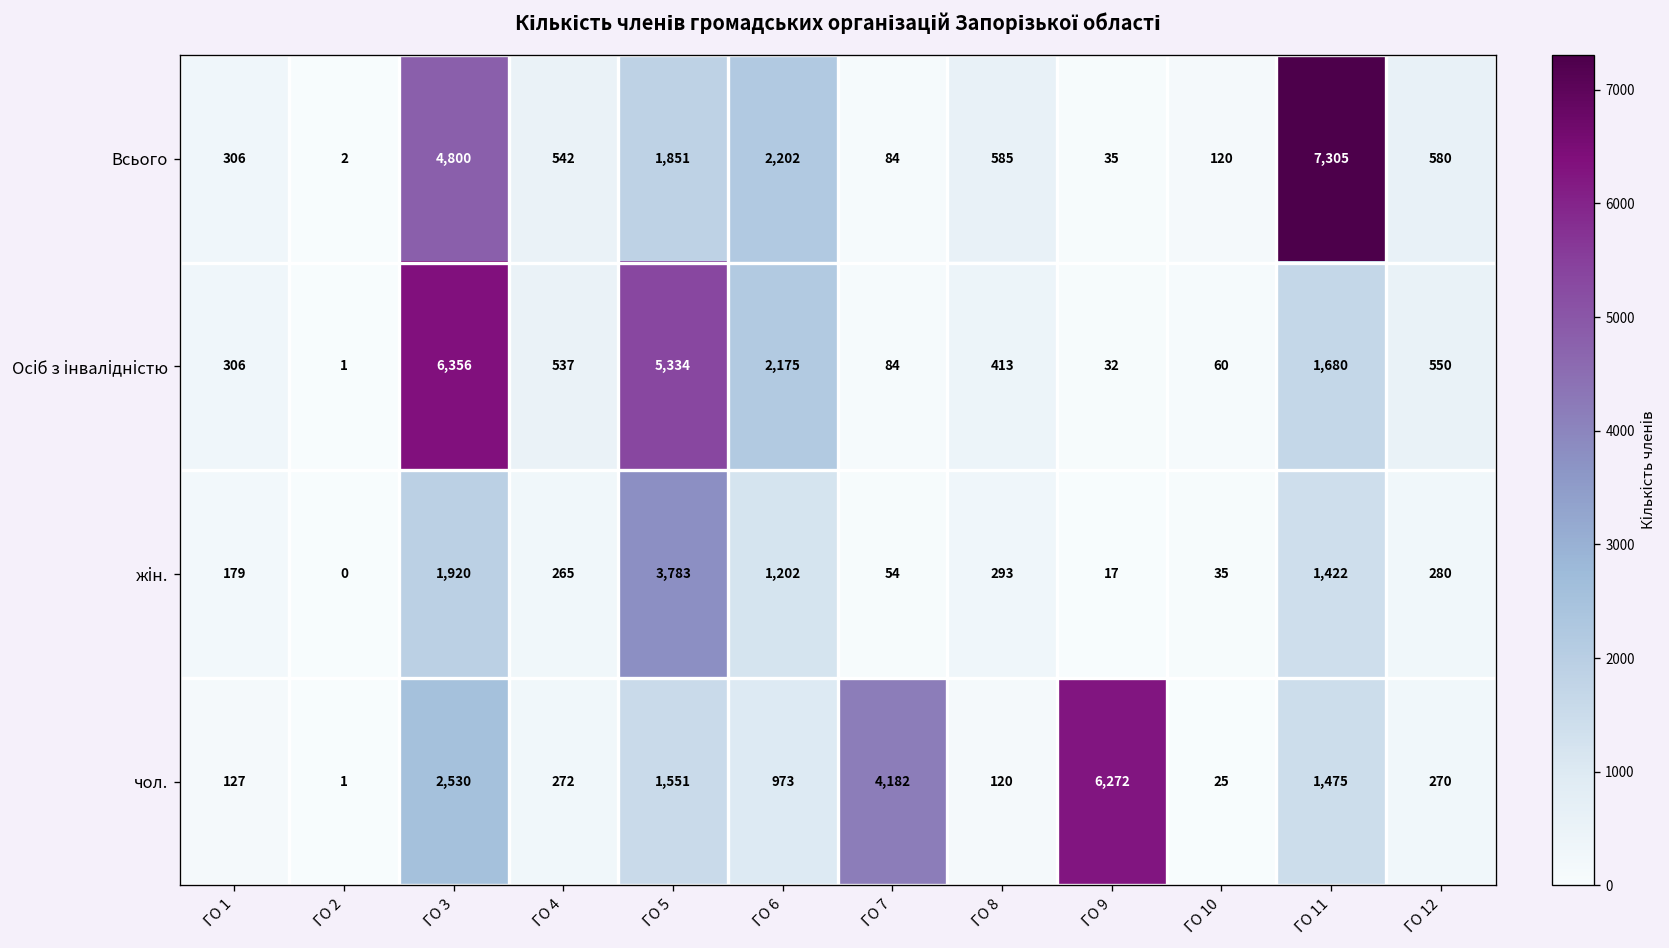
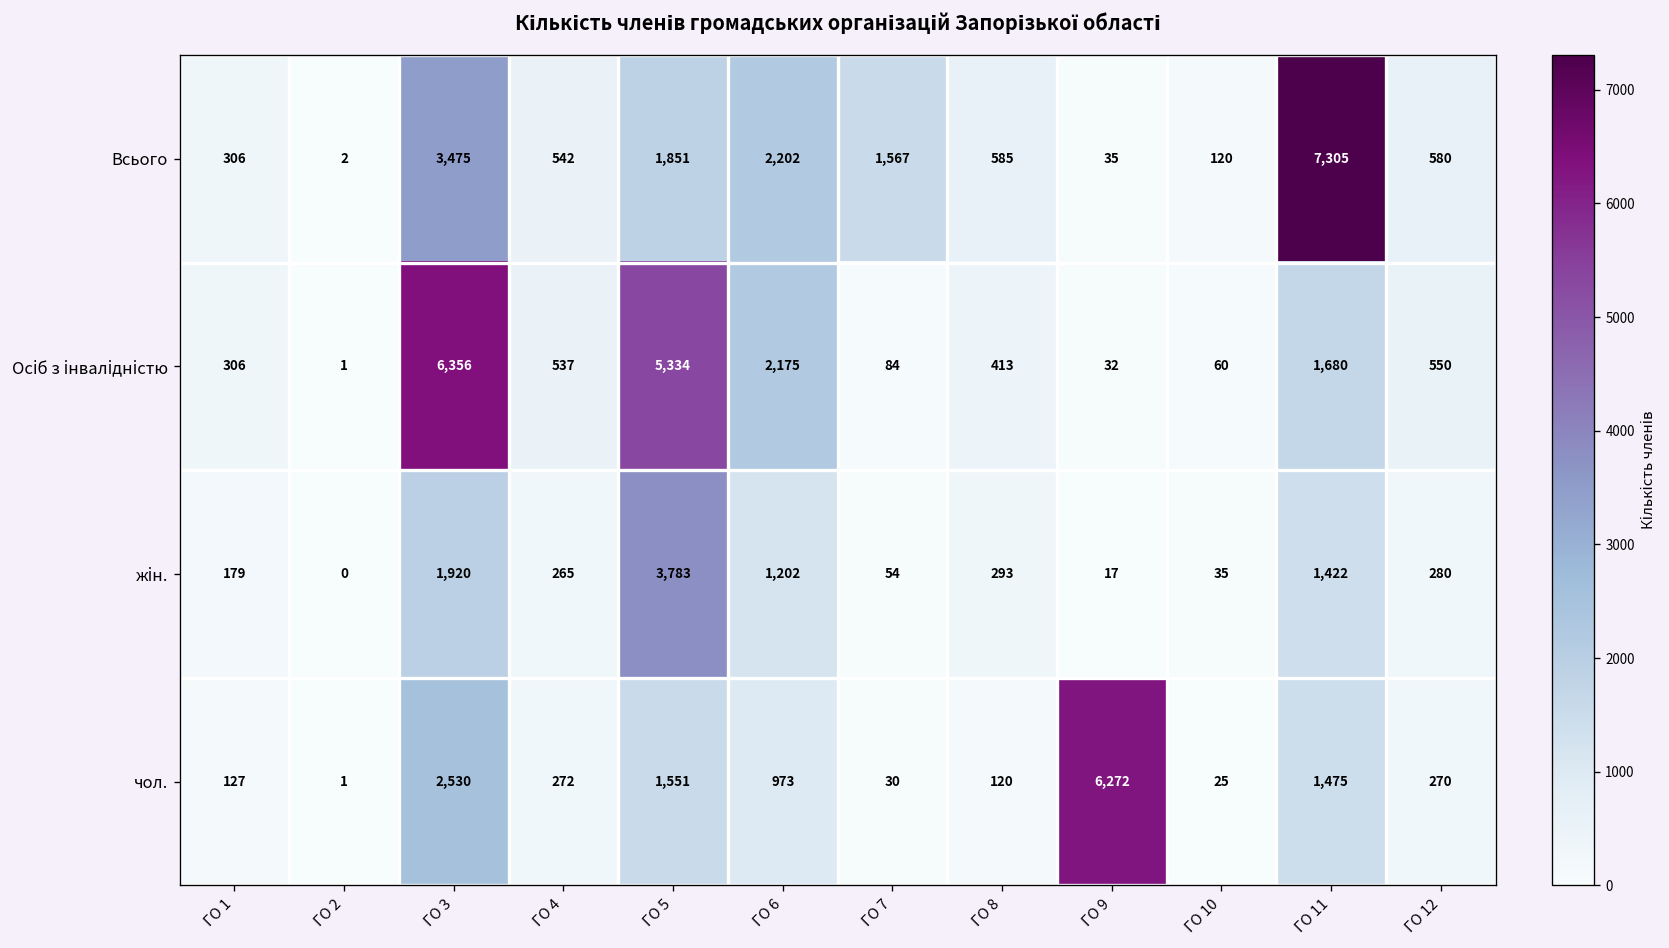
  {
    "Всього": {
      "ГО 1": "306",
      "ГО 2": "2",
-     "ГО 3": "4,800",
+     "ГО 3": "3,475",
      "ГО 4": "542",
      "ГО 5": "1,851",
      "ГО 6": "2,202",
-     "ГО 7": "84",
+     "ГО 7": "1,567",
      "ГО 8": "585",
      "ГО 9": "35",
      "ГО 10": "120",
      "ГО 11": "7,305",
      "ГО 12": "580"
    },
    "Осіб з інвалідністю": {
      "ГО 1": "306",
      "ГО 2": "1",
      "ГО 3": "6,356",
      "ГО 4": "537",
      "ГО 5": "5,334",
      "ГО 6": "2,175",
      "ГО 7": "84",
      "ГО 8": "413",
      "ГО 9": "32",
      "ГО 10": "60",
      "ГО 11": "1,680",
      "ГО 12": "550"
    },
    "жін.": {
      "ГО 1": "179",
      "ГО 2": "0",
      "ГО 3": "1,920",
      "ГО 4": "265",
      "ГО 5": "3,783",
      "ГО 6": "1,202",
      "ГО 7": "54",
      "ГО 8": "293",
      "ГО 9": "17",
      "ГО 10": "35",
      "ГО 11": "1,422",
      "ГО 12": "280"
    },
    "чол.": {
      "ГО 1": "127",
      "ГО 2": "1",
      "ГО 3": "2,530",
      "ГО 4": "272",
      "ГО 5": "1,551",
      "ГО 6": "973",
-     "ГО 7": "4,182",
+     "ГО 7": "30",
      "ГО 8": "120",
      "ГО 9": "6,272",
      "ГО 10": "25",
      "ГО 11": "1,475",
      "ГО 12": "270"
    }
  }
